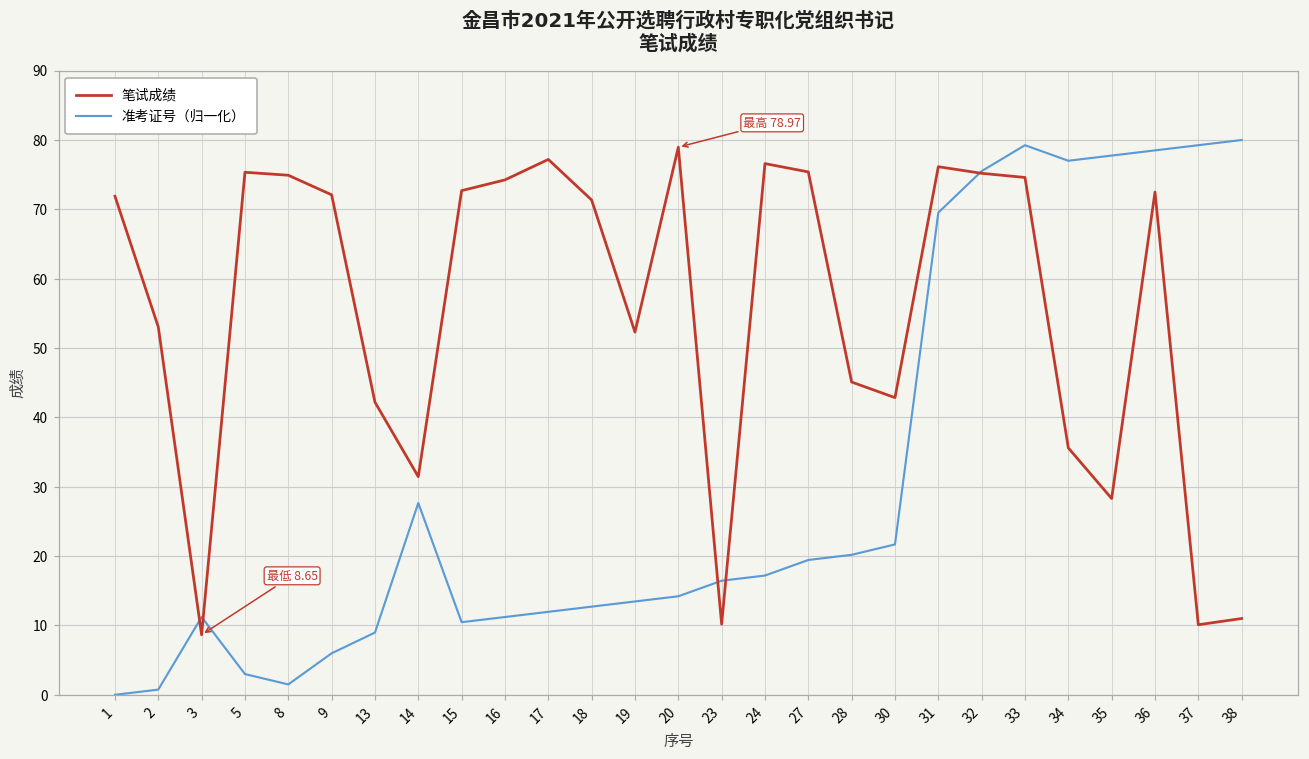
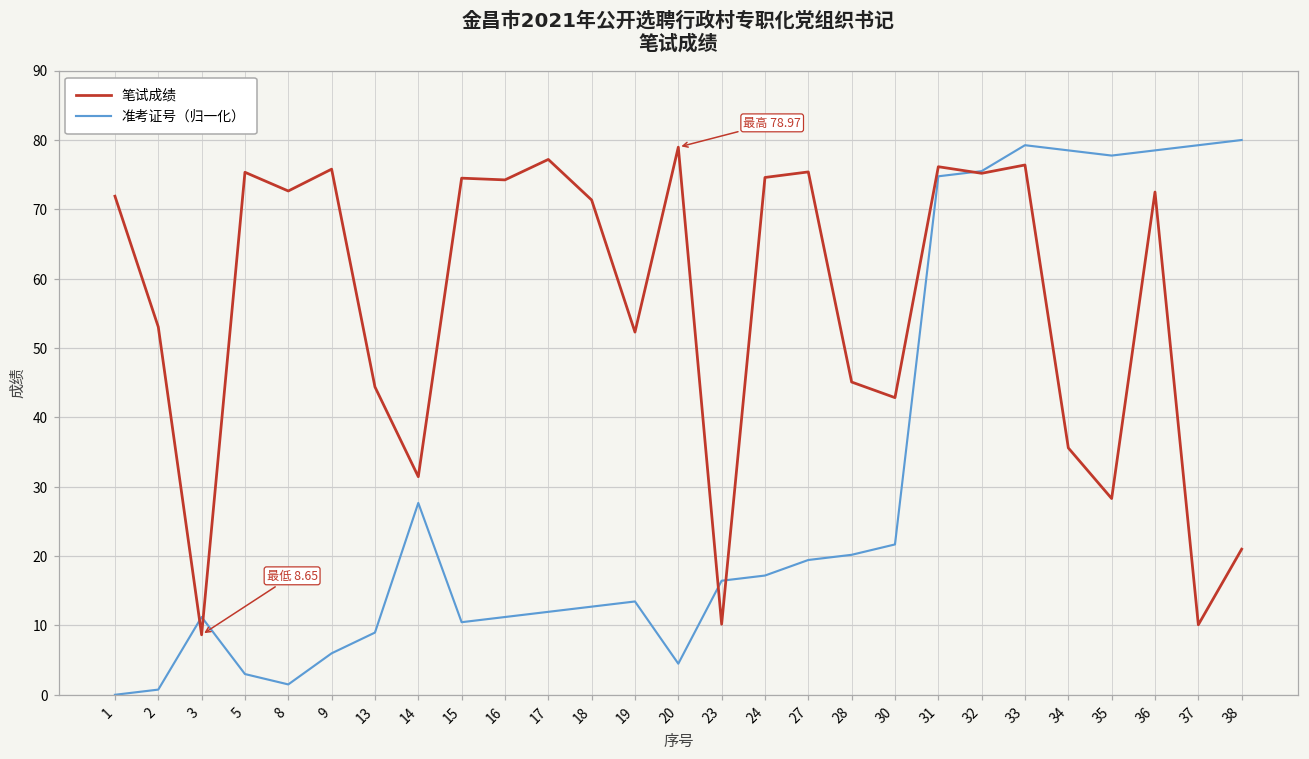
  {
    "笔试成绩": {
      "1": 72,
      "2": 53,
      "3": 9,
      "5": 75,
-     "8": 75,
-     "9": 72,
-     "13": 42,
+     "8": 73,
+     "9": 76,
+     "13": 44,
      "14": 31,
-     "15": 73,
+     "15": 75,
      "16": 74,
      "17": 77,
      "18": 71,
      "19": 52,
      "23": 10,
-     "24": 77,
+     "24": 75,
      "27": 75,
      "28": 45,
      "30": 43,
      "31": 76,
-     "33": 75,
+     "33": 76,
      "34": 36,
      "35": 28,
      "36": 73,
      "37": 10,
-     "38": 11
+     "38": 21
    },
    "准考证号（归一化）": {
      "1": 0,
      "2": 1,
      "5": 3,
      "8": 1,
      "9": 6,
      "13": 9,
      "14": 28,
      "15": 10,
      "16": 11,
      "17": 12,
      "18": 13,
      "19": 13,
-     "20": 14,
+     "20": 4,
      "23": 16,
      "24": 17,
      "27": 19,
      "28": 20,
      "30": 22,
-     "31": 70,
+     "31": 75,
      "33": 79,
-     "34": 77,
+     "34": 79,
      "35": 78,
      "36": 79,
      "37": 79,
      "38": 80
    }
  }
